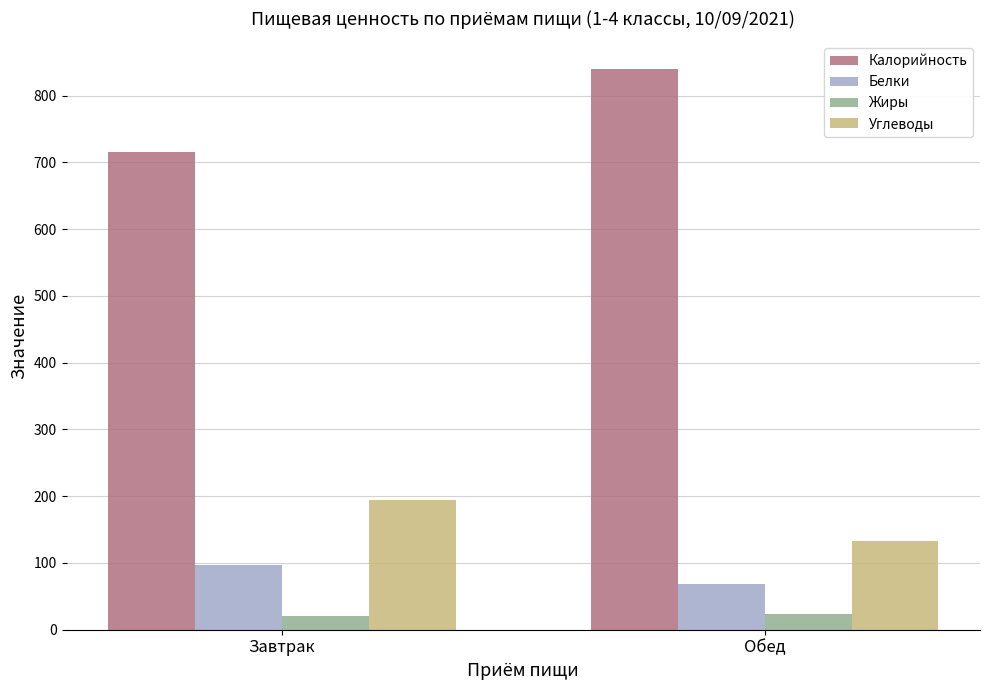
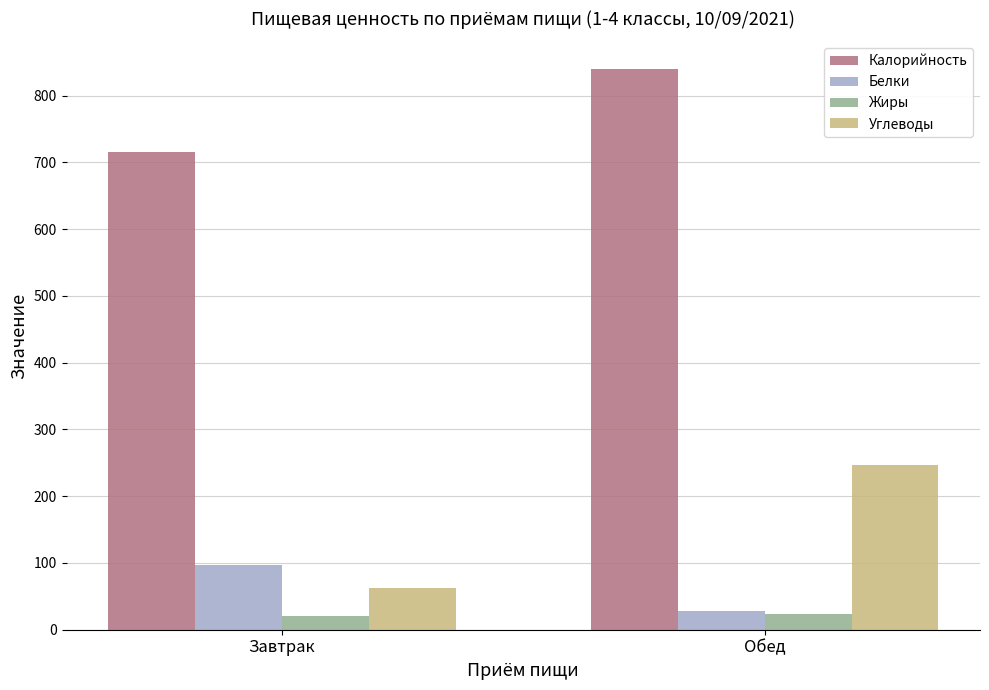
  {
    "Калорийность": {
      "Завтрак": 720,
      "Обед": 840
    },
    "Белки": {
      "Завтрак": 100,
-     "Обед": 70
+     "Обед": 30
    },
    "Жиры": {
      "Завтрак": 20,
      "Обед": 20
    },
    "Углеводы": {
-     "Завтрак": 190,
-     "Обед": 130
+     "Завтрак": 60,
+     "Обед": 250
    }
  }
